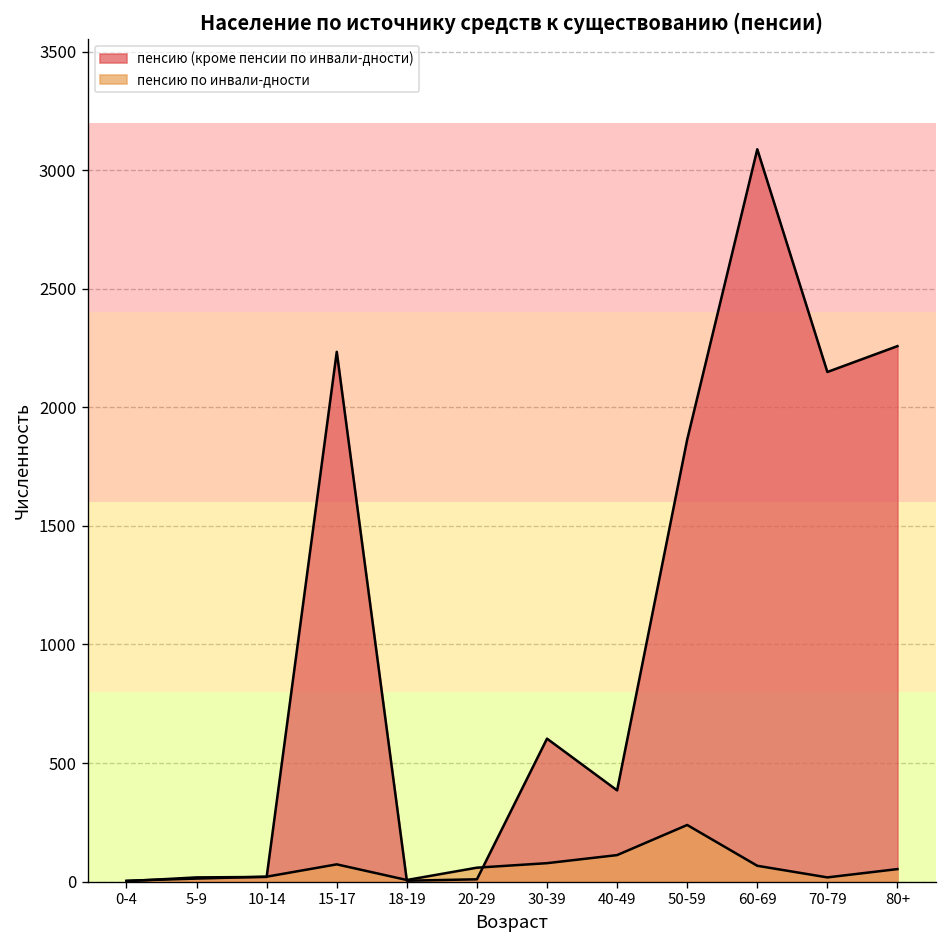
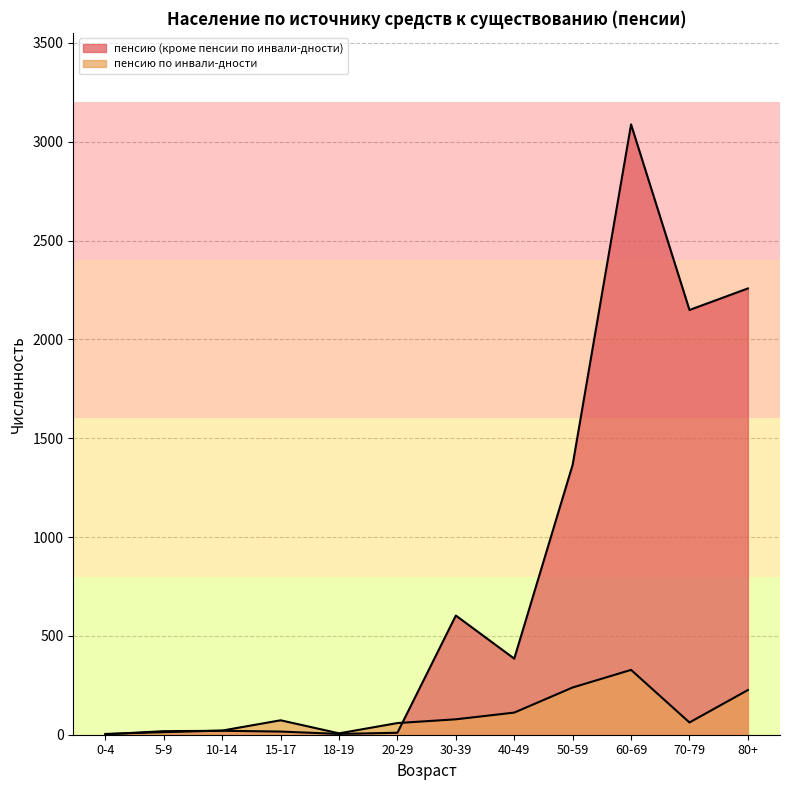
  {
    "пенсию (кроме пенсии по инвали-дности)": {
-     "15-17": 2230,
+     "15-17": 20,
      "20-29": 10,
      "30-39": 600,
      "40-49": 390,
-     "50-59": 1860,
+     "50-59": 1370,
      "60-69": 3090,
      "70-79": 2150,
      "80+": 2260
    },
    "пенсию по инвали-дности": {
      "15-17": 70,
      "20-29": 60,
      "30-39": 80,
      "40-49": 110,
      "50-59": 240,
-     "60-69": 70,
-     "70-79": 20,
-     "80+": 50
+     "60-69": 330,
+     "70-79": 60,
+     "80+": 230
    }
  }
